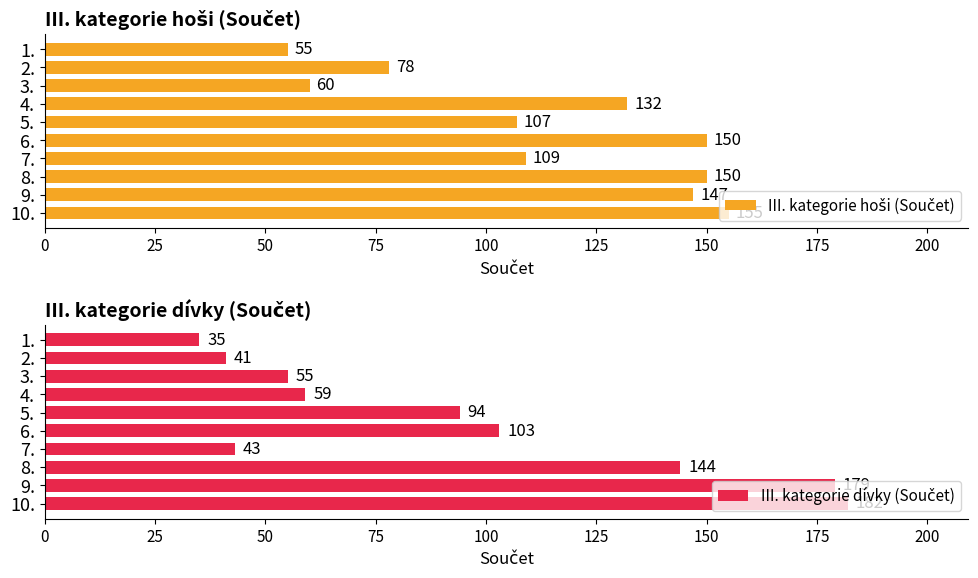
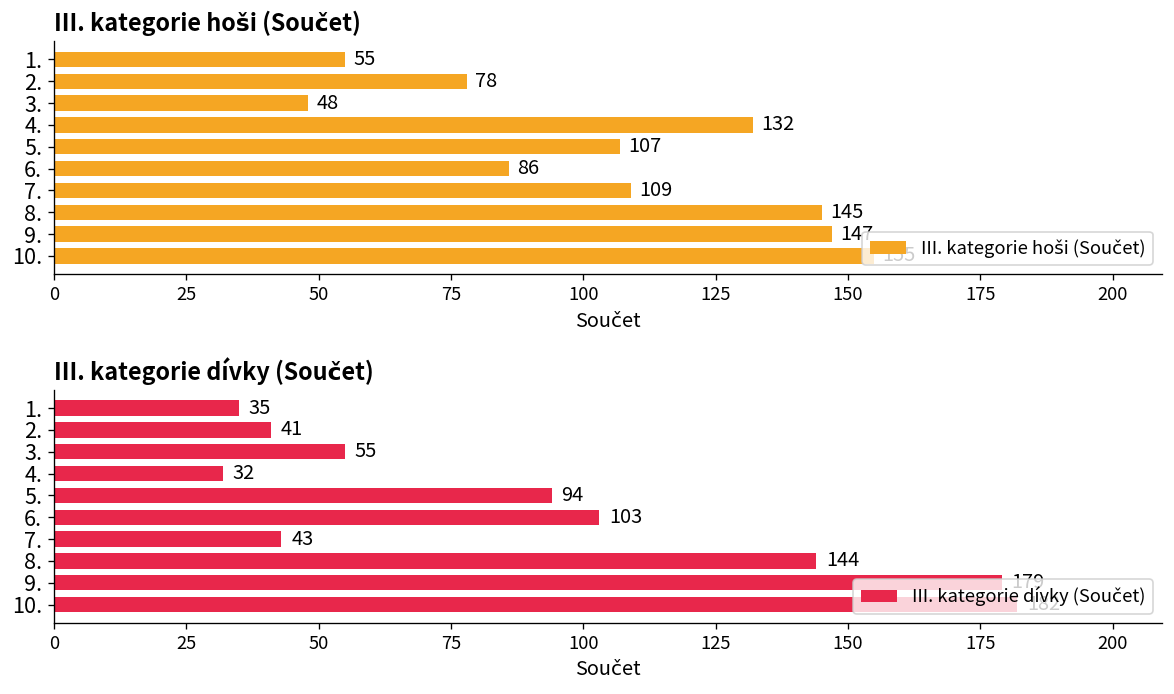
  {
    "III. kategorie hoši (Součet)": {
      "1.": 55,
      "2.": 78,
-     "3.": 60,
+     "3.": 48,
      "4.": 132,
      "5.": 107,
-     "6.": 150,
+     "6.": 86,
      "7.": 109,
-     "8.": 150
+     "8.": 145
    },
    "III. kategorie dívky (Součet)": {
      "1.": 35,
      "2.": 41,
      "3.": 55,
-     "4.": 59,
+     "4.": 32,
      "5.": 94,
      "6.": 103,
      "7.": 43,
      "8.": 144
    }
  }
